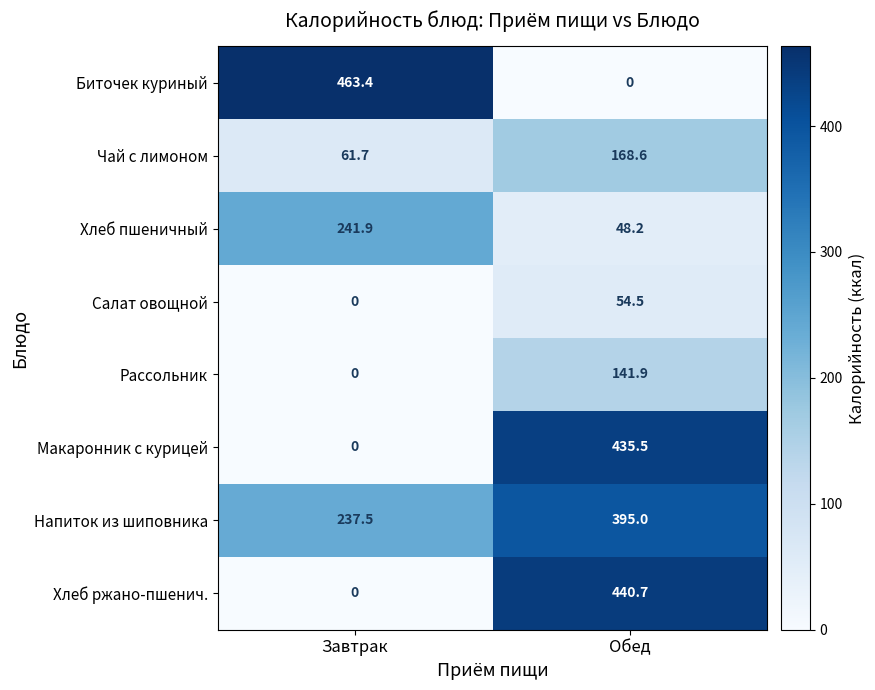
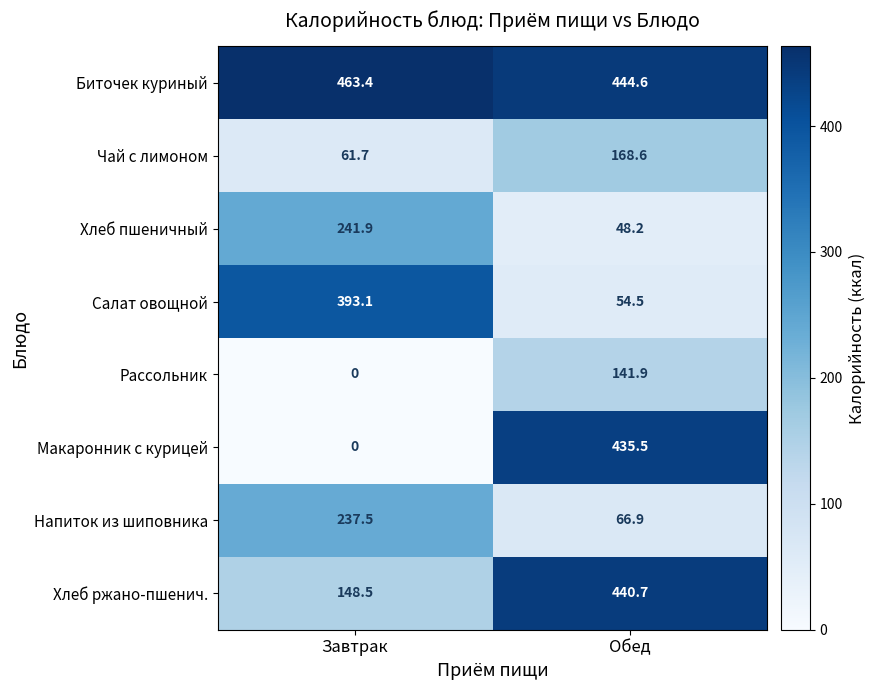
  {
    "Биточек куриный": {
      "Завтрак": 463.4,
-     "Обед": 0
+     "Обед": 444.6
    },
    "Чай с лимоном": {
      "Завтрак": 61.7,
      "Обед": 168.6
    },
    "Хлеб пшеничный": {
      "Завтрак": 241.9,
      "Обед": 48.2
    },
    "Салат овощной": {
-     "Завтрак": 0,
+     "Завтрак": 393.1,
      "Обед": 54.5
    },
    "Рассольник": {
      "Завтрак": 0,
      "Обед": 141.9
    },
    "Макаронник с курицей": {
      "Завтрак": 0,
      "Обед": 435.5
    },
    "Напиток из шиповника": {
      "Завтрак": 237.5,
-     "Обед": 395.0
+     "Обед": 66.9
    },
    "Хлеб ржано-пшенич.": {
-     "Завтрак": 0,
+     "Завтрак": 148.5,
      "Обед": 440.7
    }
  }
